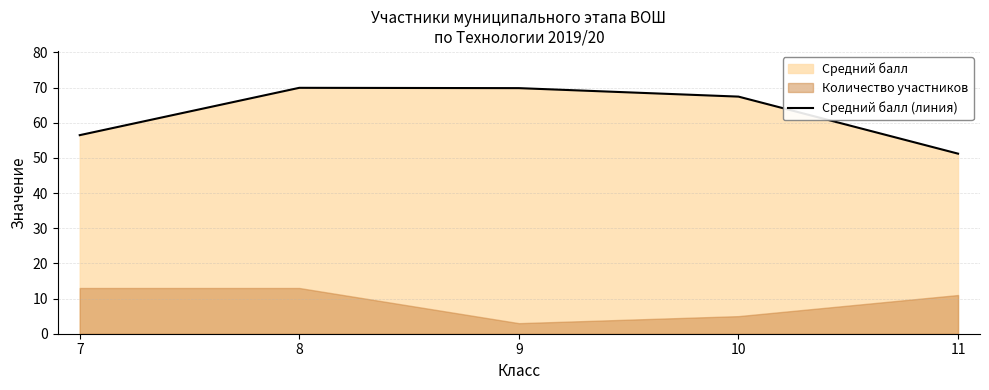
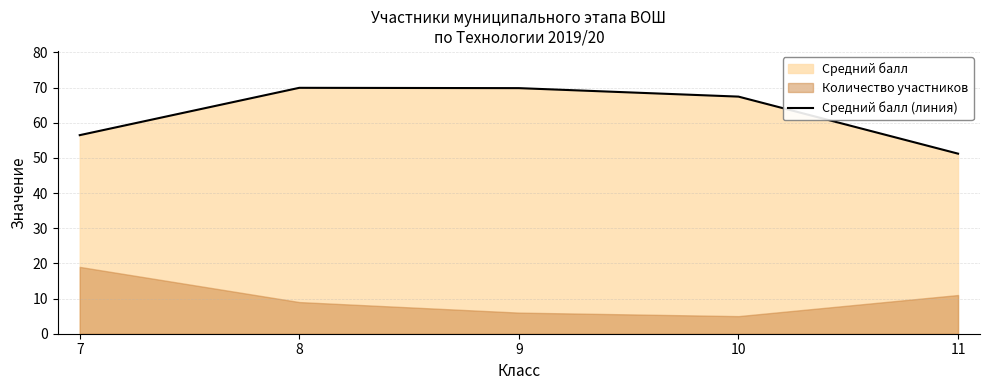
  {
    "Средний балл": {
      "7": 56,
      "8": 70,
      "9": 70,
      "10": 67,
      "11": 51
    },
    "Количество участников": {
-     "7": 13,
-     "8": 13,
-     "9": 3,
+     "7": 19,
+     "8": 9,
+     "9": 6,
      "10": 5,
      "11": 11
    }
  }
